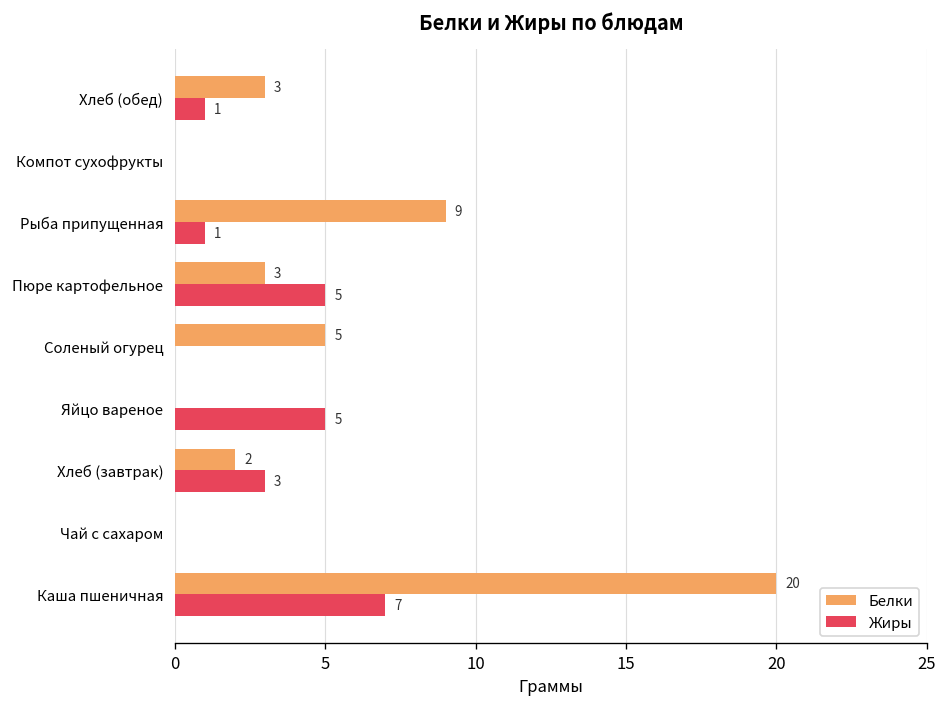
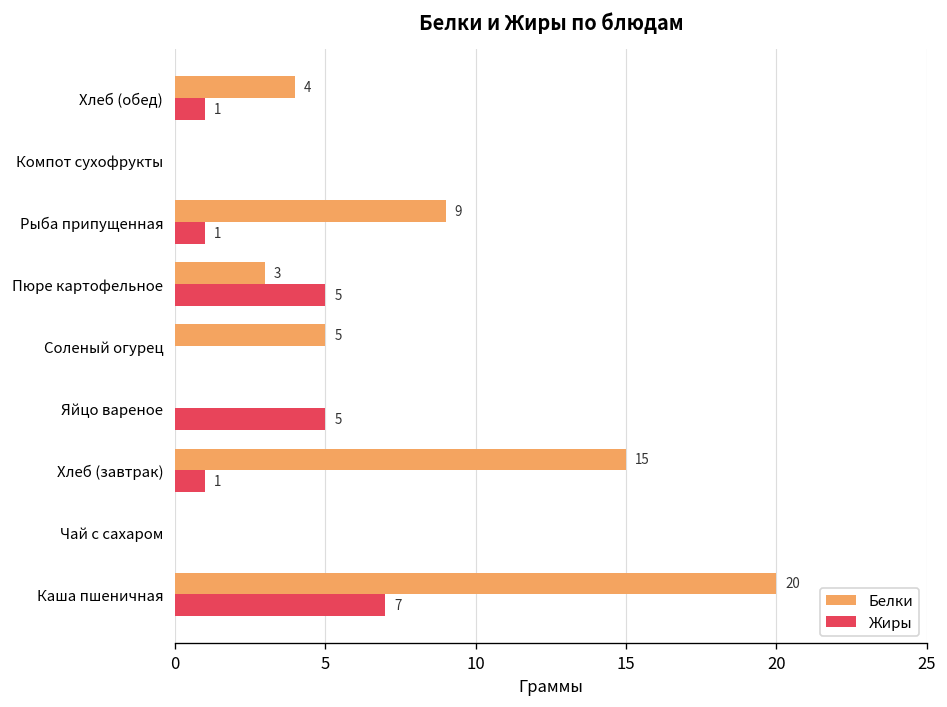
  {
    "Белки": {
-     "Хлеб (обед)": 3,
+     "Хлеб (обед)": 4,
      "Рыба припущенная": 9,
      "Пюре картофельное": 3,
      "Соленый огурец": 5,
-     "Хлеб (завтрак)": 2,
+     "Хлеб (завтрак)": 15,
      "Каша пшеничная": 20
    },
    "Жиры": {
      "Хлеб (обед)": 1,
      "Рыба припущенная": 1,
      "Пюре картофельное": 5,
      "Яйцо вареное": 5,
-     "Хлеб (завтрак)": 3,
+     "Хлеб (завтрак)": 1,
      "Каша пшеничная": 7
    }
  }
